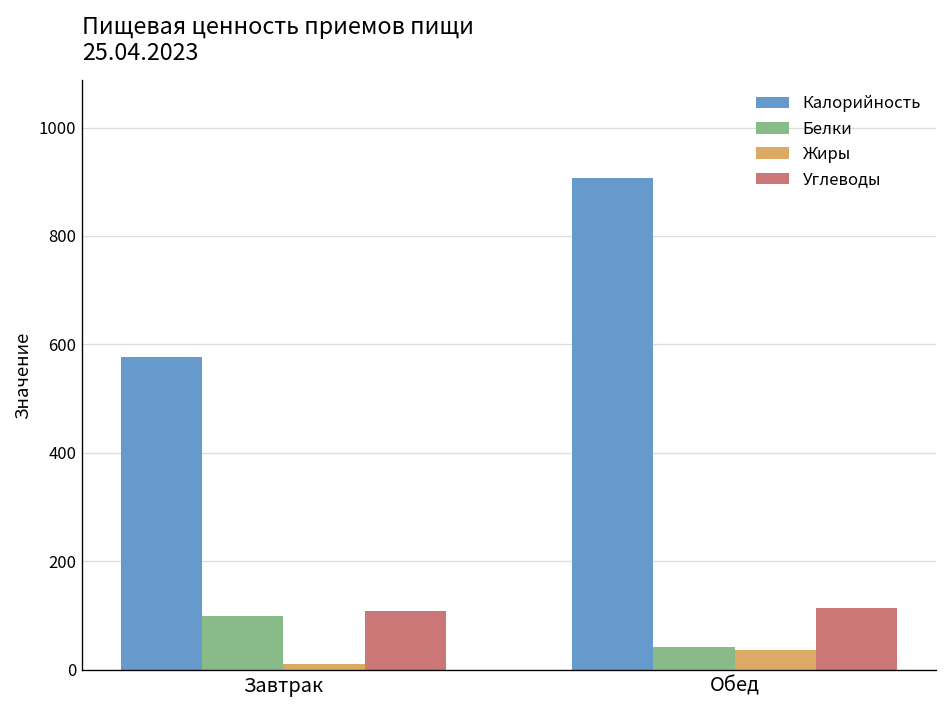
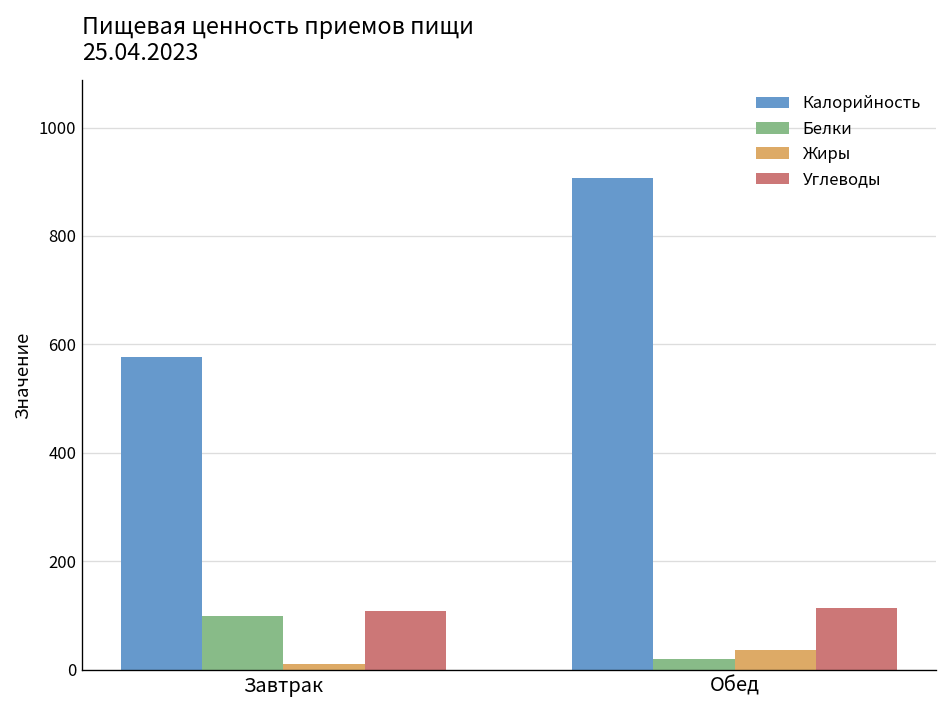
  {
    "Калорийность": {
      "Завтрак": 580,
      "Обед": 910
    },
    "Белки": {
      "Завтрак": 100,
-     "Обед": 40
+     "Обед": 20
    }
  }
